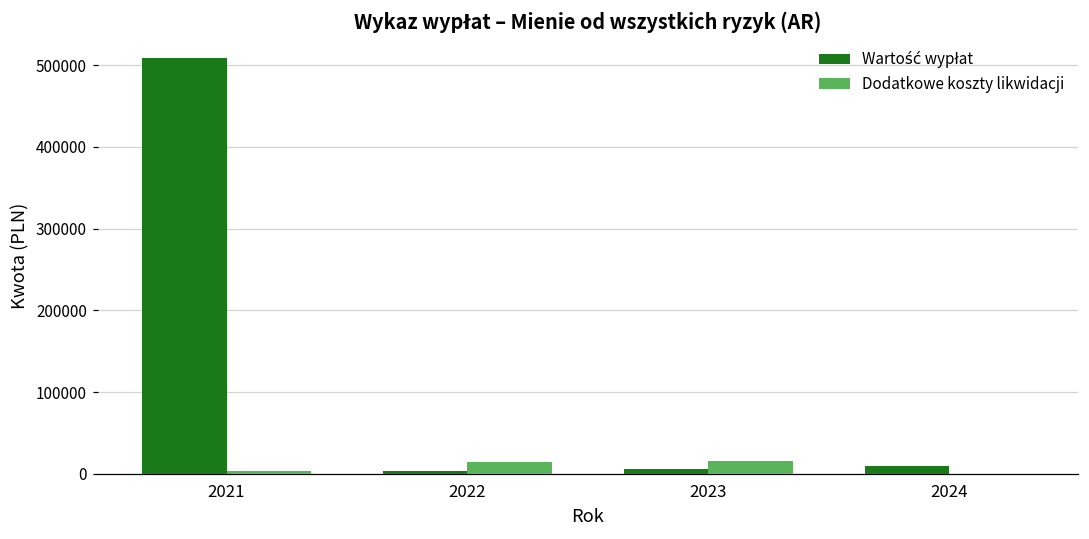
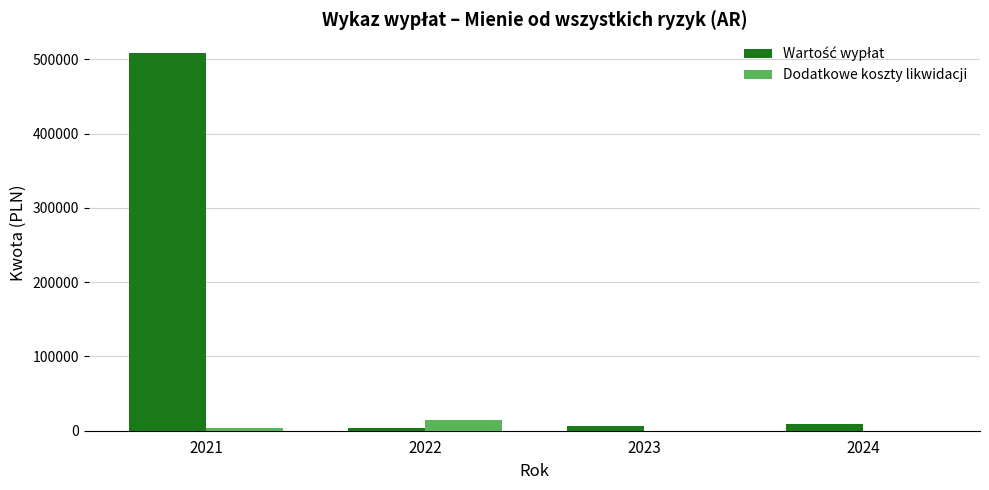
  {
    "Wartość wypłat": {
      "2021": 510000,
      "2022": 0,
      "2023": 10000,
      "2024": 10000
    },
    "Dodatkowe koszty likwidacji": {
      "2021": 0,
      "2022": 10000,
-     "2023": 20000,
+     "2023": 0,
      "2024": 0
    }
  }
